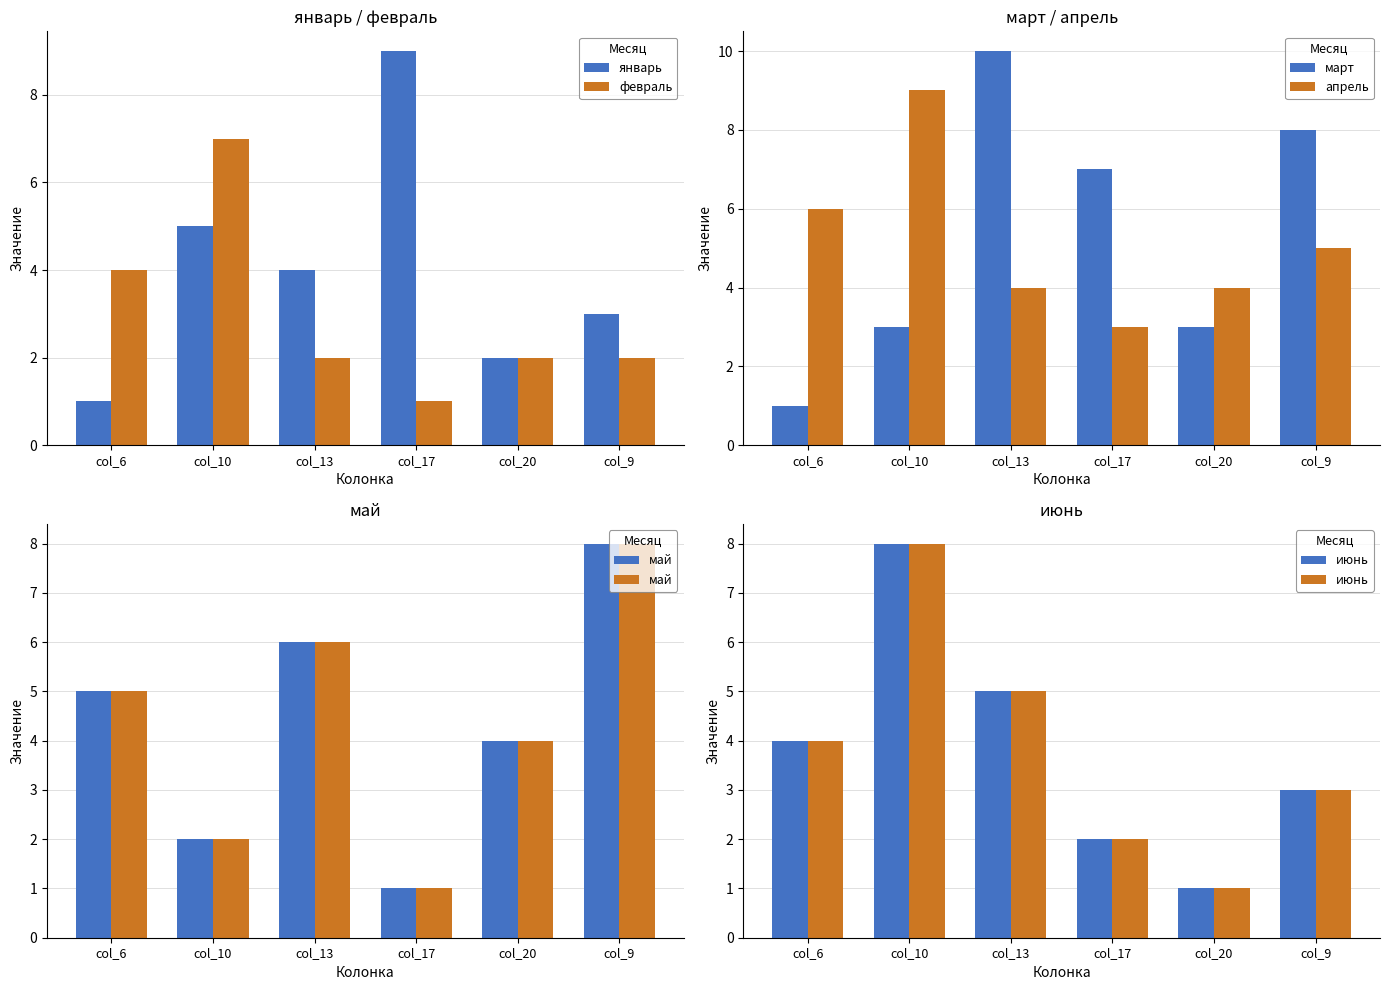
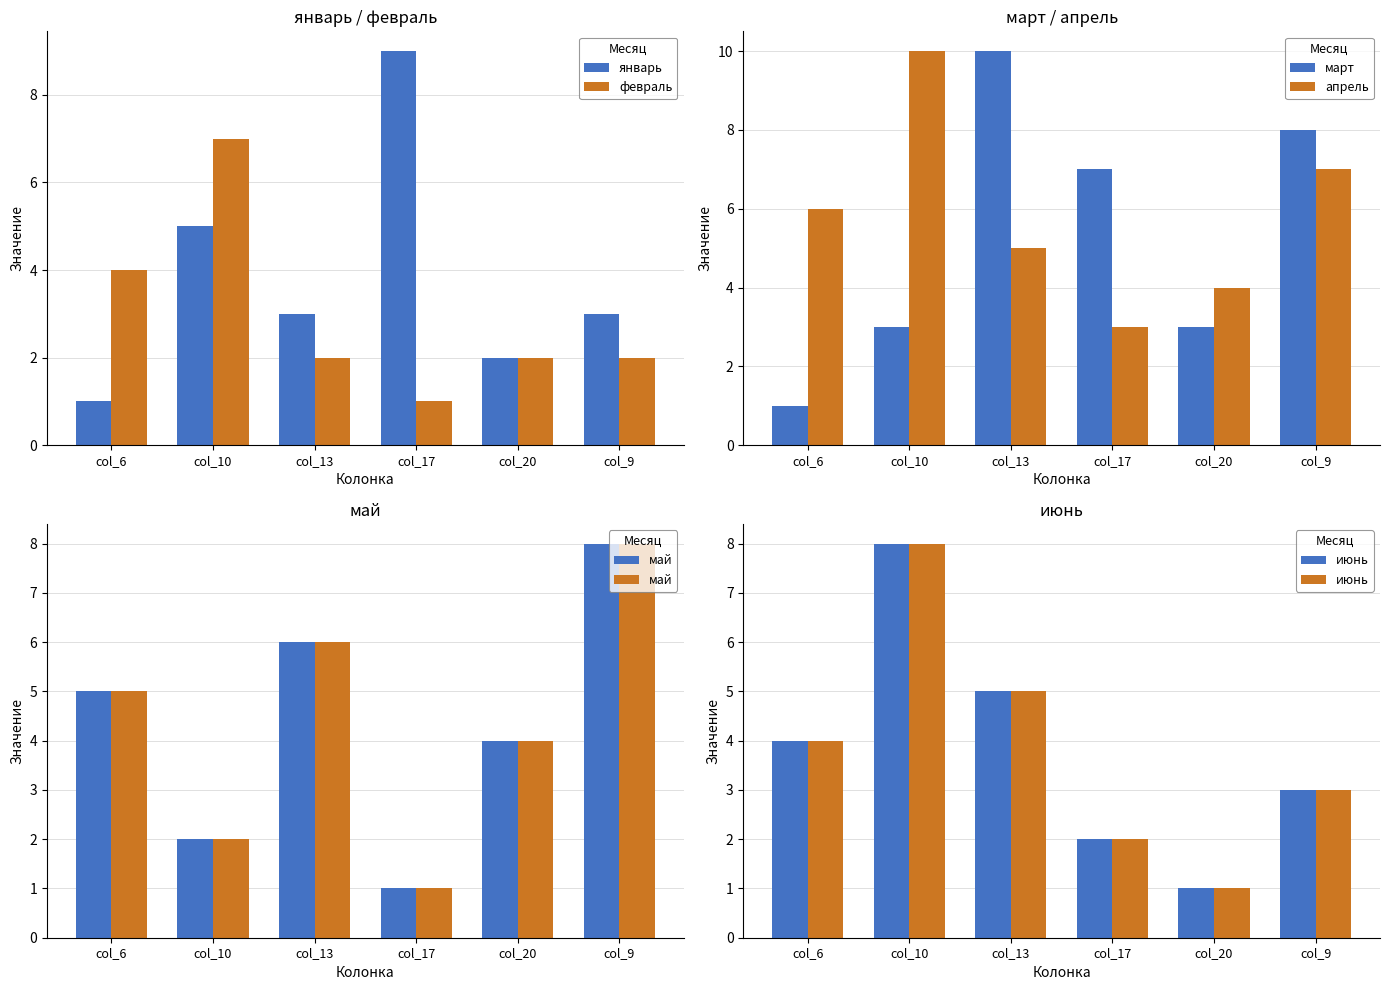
  {
    "январь / февраль": {
      "январь": {
        "col_6": 1,
        "col_10": 5,
-       "col_13": 4,
+       "col_13": 3,
        "col_17": 9,
        "col_20": 2,
        "col_9": 3
      },
      "февраль": {
        "col_6": 4,
        "col_10": 7,
        "col_13": 2,
        "col_17": 1,
        "col_20": 2,
        "col_9": 2
      }
    },
    "март / апрель": {
      "март": {
        "col_6": 1,
        "col_10": 3,
        "col_13": 10,
        "col_17": 7,
        "col_20": 3,
        "col_9": 8
      },
      "апрель": {
        "col_6": 6,
-       "col_10": 9,
-       "col_13": 4,
+       "col_10": 10,
+       "col_13": 5,
        "col_17": 3,
        "col_20": 4,
-       "col_9": 5
+       "col_9": 7
      }
    }
  }
